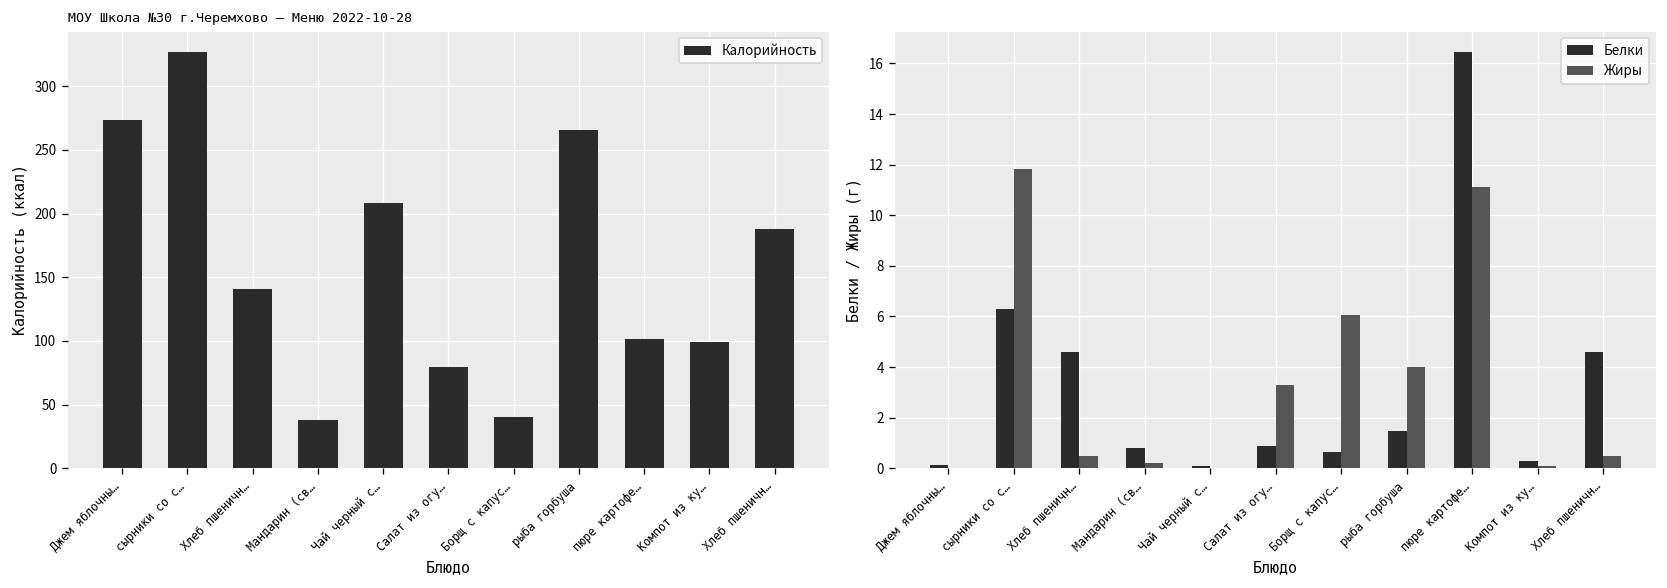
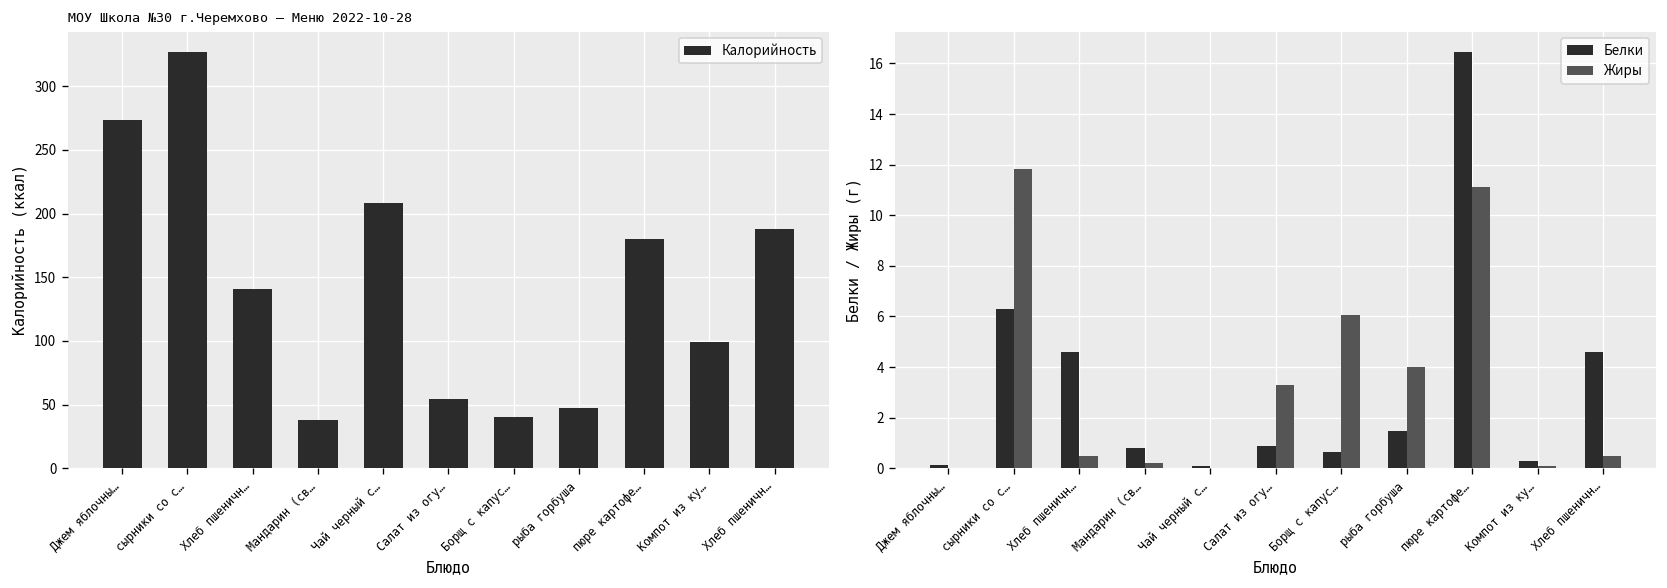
  {
    "МОУ Школа №30 г.Черемхово — Меню 2022-10-28": {
      "Джем яблочны…": 274,
      "сырники со с…": 327,
      "Мандарин (св…": 38,
      "Чай черный с…": 209,
-     "Салат из огу…": 79,
+     "Салат из огу…": 54,
      "Борщ с капус…": 40,
-     "рыба горбуша": 265,
-     "пюре картофе…": 102,
+     "рыба горбуша": 48,
+     "пюре картофе…": 180,
      "Компот из ку…": 99
    }
  }
